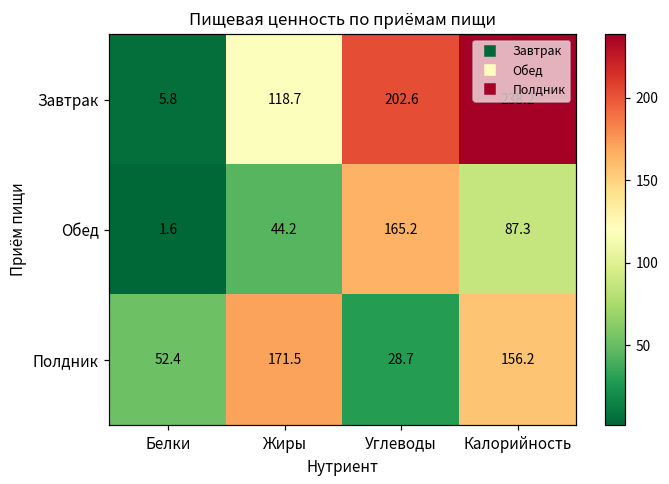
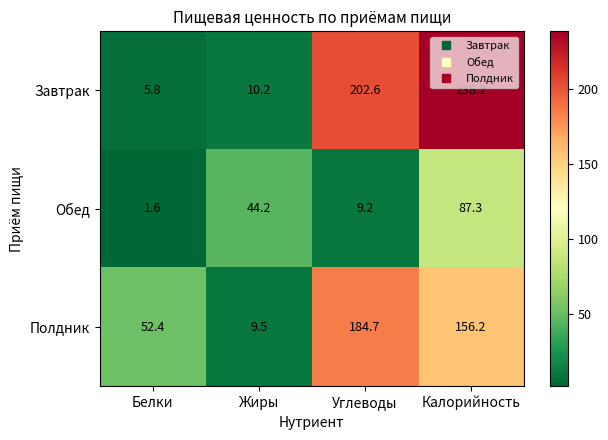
  {
    "Завтрак": {
      "Белки": 5.8,
-     "Жиры": 118.7,
+     "Жиры": 10.2,
      "Углеводы": 202.6
    },
    "Обед": {
      "Белки": 1.6,
      "Жиры": 44.2,
-     "Углеводы": 165.2,
+     "Углеводы": 9.2,
      "Калорийность": 87.3
    },
    "Полдник": {
      "Белки": 52.4,
-     "Жиры": 171.5,
-     "Углеводы": 28.7,
+     "Жиры": 9.5,
+     "Углеводы": 184.7,
      "Калорийность": 156.2
    }
  }
